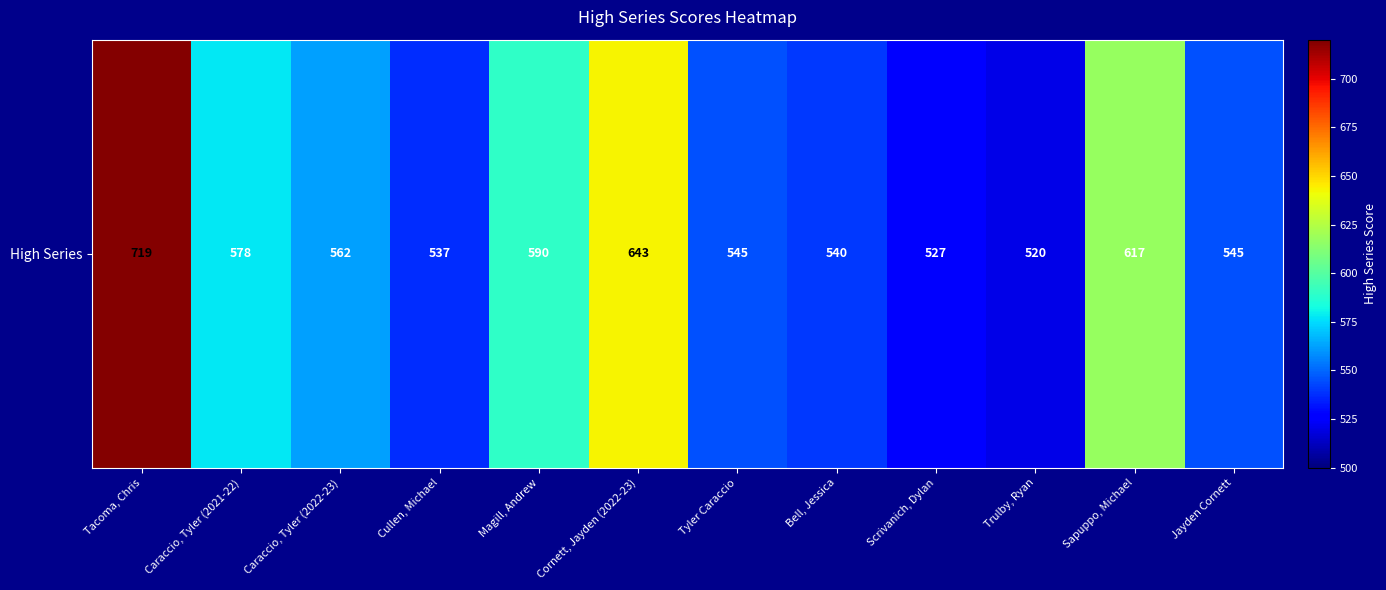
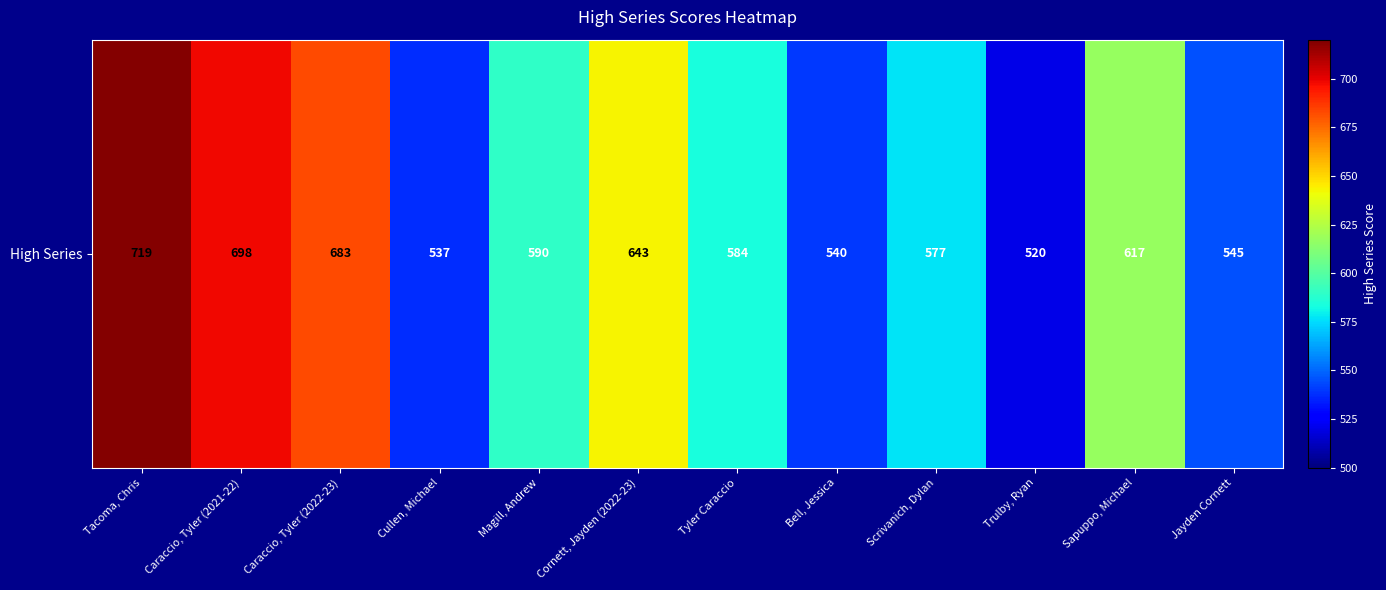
  {
    "High Series": {
      "Tacoma, Chris": 719,
-     "Caraccio, Tyler (2021-22)": 578,
-     "Caraccio, Tyler (2022-23)": 562,
+     "Caraccio, Tyler (2021-22)": 698,
+     "Caraccio, Tyler (2022-23)": 683,
      "Cullen, Michael": 537,
      "Magill, Andrew": 590,
      "Cornett, Jayden (2022-23)": 643,
-     "Tyler Caraccio": 545,
+     "Tyler Caraccio": 584,
      "Bell, Jessica": 540,
-     "Scrivanich, Dylan": 527,
+     "Scrivanich, Dylan": 577,
      "Trulby, Ryan": 520,
      "Sapuppo, Michael": 617,
      "Jayden Cornett": 545
    }
  }
